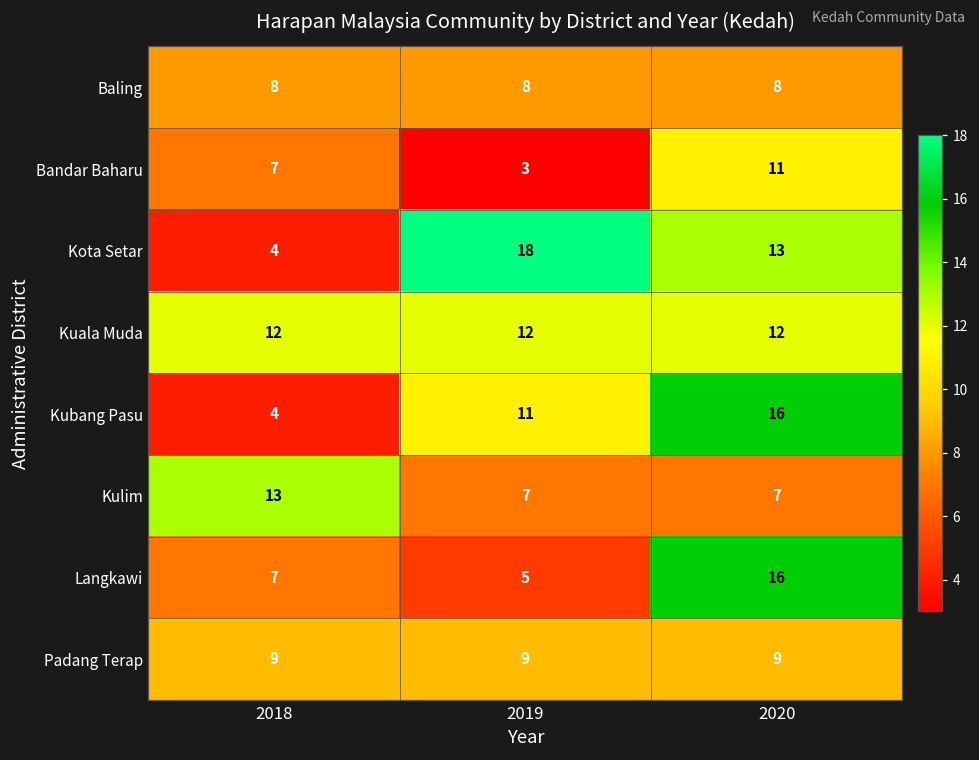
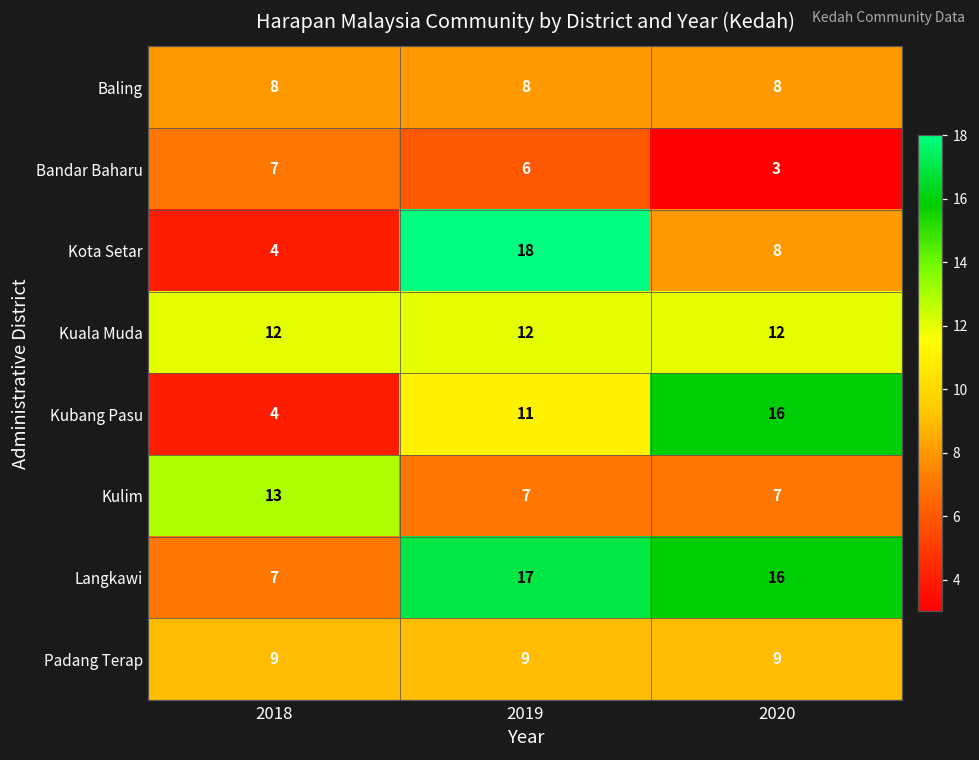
  {
    "Baling": {
      "2018": 8,
      "2019": 8,
      "2020": 8
    },
    "Bandar Baharu": {
      "2018": 7,
-     "2019": 3,
-     "2020": 11
+     "2019": 6,
+     "2020": 3
    },
    "Kota Setar": {
      "2018": 4,
      "2019": 18,
-     "2020": 13
+     "2020": 8
    },
    "Kuala Muda": {
      "2018": 12,
      "2019": 12,
      "2020": 12
    },
    "Kubang Pasu": {
      "2018": 4,
      "2019": 11,
      "2020": 16
    },
    "Kulim": {
      "2018": 13,
      "2019": 7,
      "2020": 7
    },
    "Langkawi": {
      "2018": 7,
-     "2019": 5,
+     "2019": 17,
      "2020": 16
    },
    "Padang Terap": {
      "2018": 9,
      "2019": 9,
      "2020": 9
    }
  }
